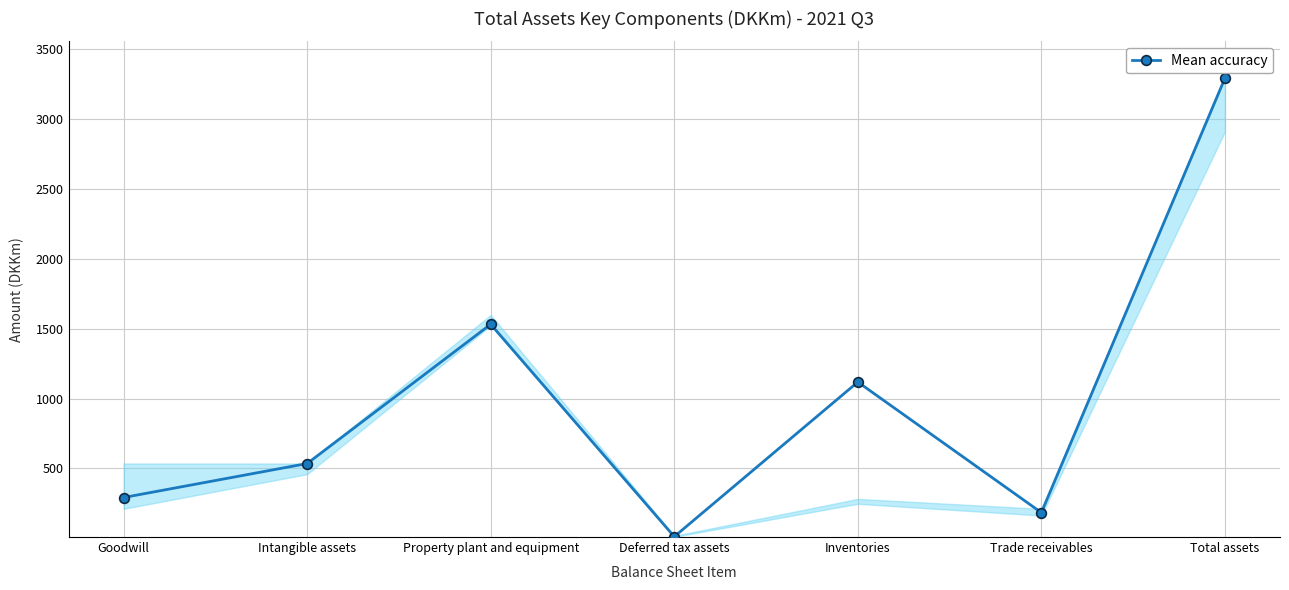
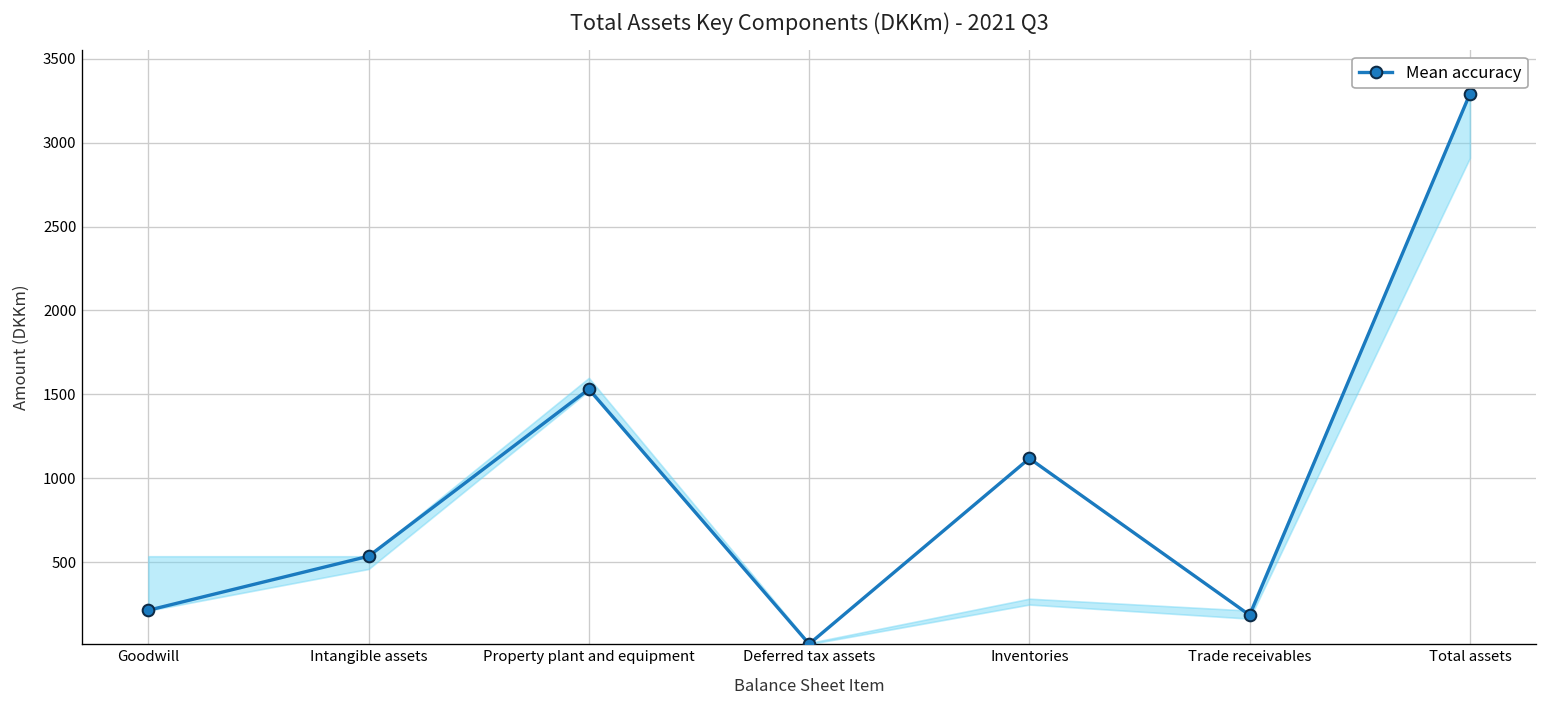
  {
    "Mean accuracy": {
-     "Goodwill": 290,
+     "Goodwill": 210,
      "Property plant and equipment": 1530,
      "Inventories": 1120,
      "Trade receivables": 180
    }
  }
